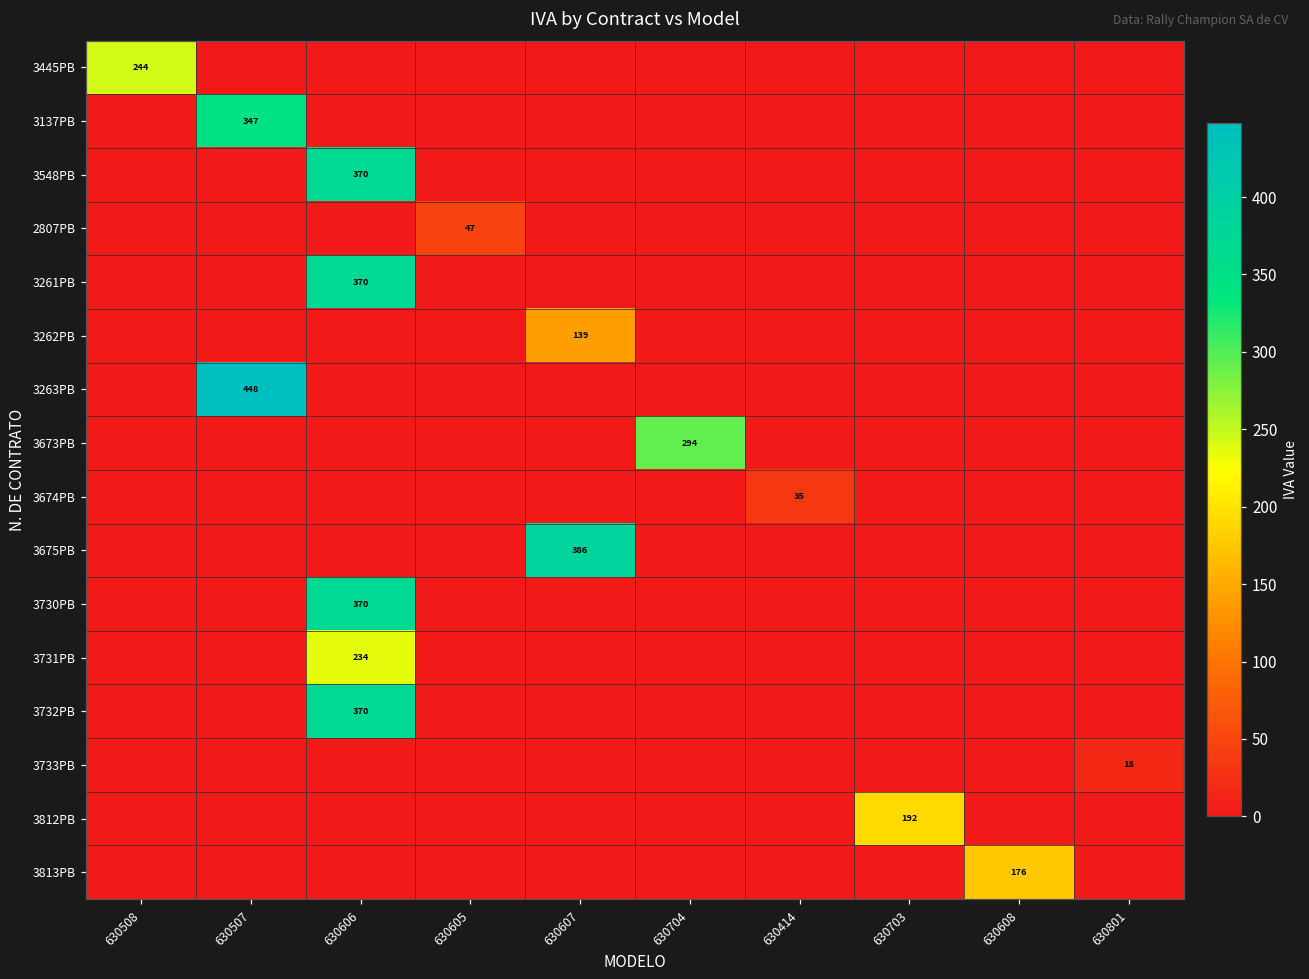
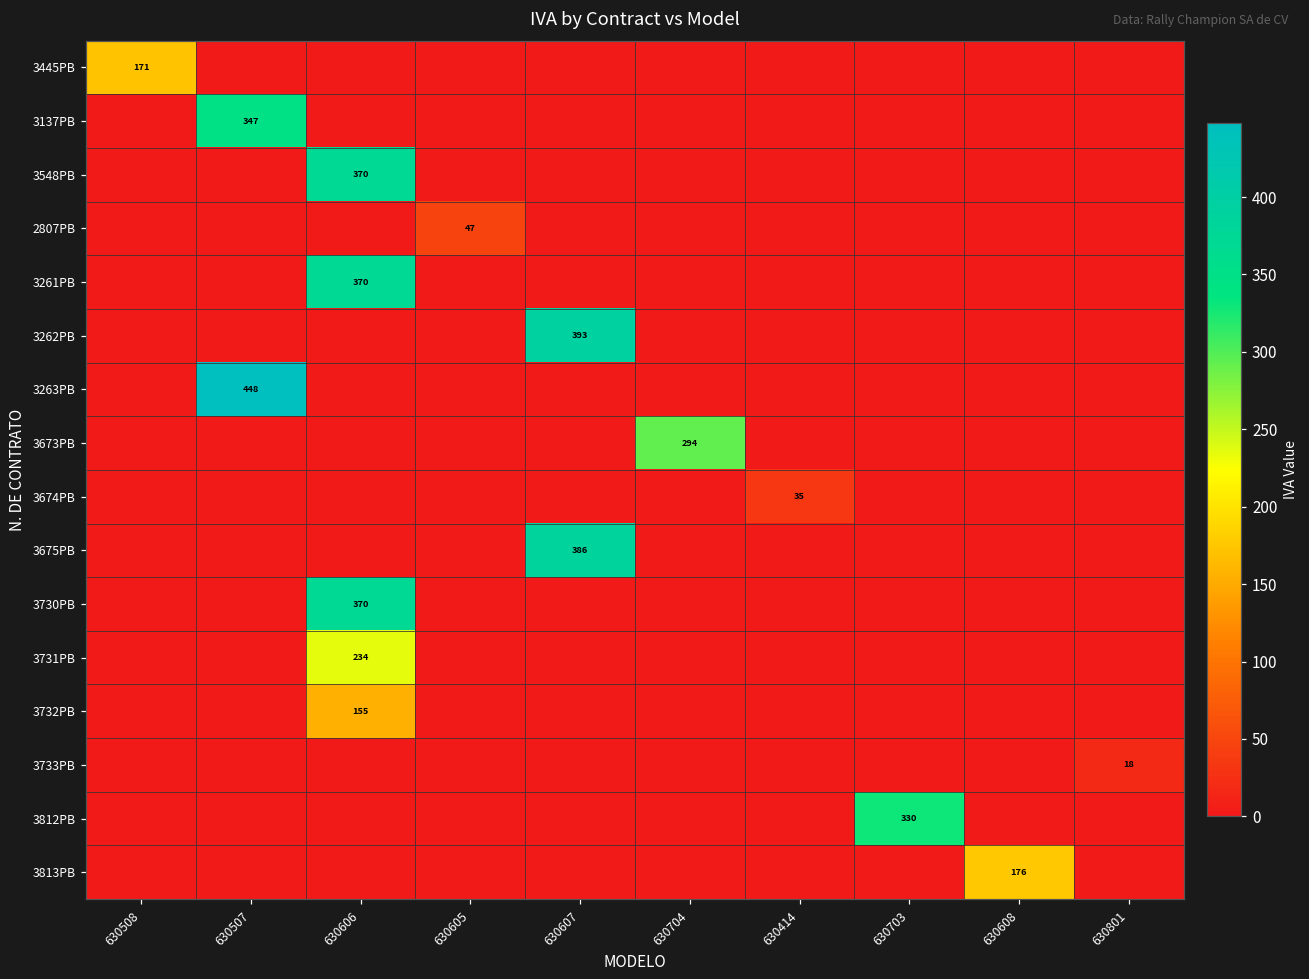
  {
    "3445PB": {
-     "630508": 244
+     "630508": 171
    },
    "3137PB": {
      "630507": 347
    },
    "3548PB": {
      "630606": 370
    },
    "2807PB": {
      "630605": 47
    },
    "3261PB": {
      "630606": 370
    },
    "3262PB": {
-     "630607": 139
+     "630607": 393
    },
    "3263PB": {
      "630507": 448
    },
    "3673PB": {
      "630704": 294
    },
    "3674PB": {
      "630414": 35
    },
    "3675PB": {
      "630607": 386
    },
    "3730PB": {
      "630606": 370
    },
    "3731PB": {
      "630606": 234
    },
    "3732PB": {
-     "630606": 370
+     "630606": 155
    },
    "3733PB": {
      "630801": 18
    },
    "3812PB": {
-     "630703": 192
+     "630703": 330
    },
    "3813PB": {
      "630608": 176
    }
  }
